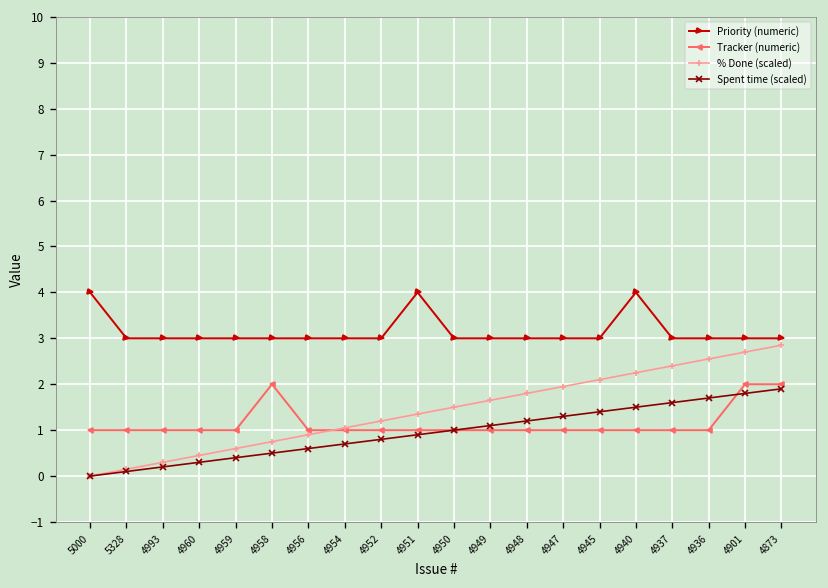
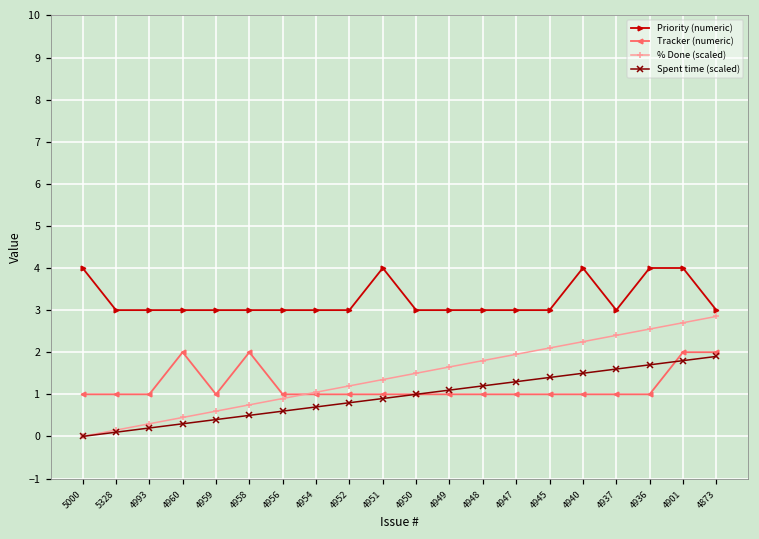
  {
    "Priority (numeric)": {
      "5000": 4,
      "5328": 3,
      "4993": 3,
      "4960": 3,
      "4959": 3,
      "4958": 3,
      "4956": 3,
      "4954": 3,
      "4952": 3,
      "4951": 4,
      "4950": 3,
      "4949": 3,
      "4948": 3,
      "4947": 3,
      "4945": 3,
      "4940": 4,
      "4937": 3,
-     "4936": 3,
-     "4901": 3,
+     "4936": 4,
+     "4901": 4,
      "4873": 3
    },
    "Tracker (numeric)": {
      "5000": 1,
      "5328": 1,
      "4993": 1,
-     "4960": 1,
+     "4960": 2,
      "4959": 1,
      "4958": 2,
      "4956": 1,
      "4952": 1,
      "4951": 1,
      "4949": 1,
      "4948": 1,
      "4947": 1,
      "4945": 1,
      "4940": 1,
      "4937": 1,
      "4936": 1,
      "4901": 2,
      "4873": 2
    },
    "% Done (scaled)": {
      "4993": 0.3,
      "4960": 0.4,
      "4959": 0.6,
      "4958": 0.8,
      "4956": 0.9,
      "4952": 1.2,
      "4951": 1.3,
      "4950": 1.5,
      "4949": 1.7,
      "4948": 1.8,
      "4947": 2,
      "4945": 2.1,
      "4940": 2.3,
      "4937": 2.4,
      "4936": 2.6,
      "4901": 2.7,
      "4873": 2.9
    },
    "Spent time (scaled)": {
      "4993": 0.2,
      "4960": 0.3,
      "4959": 0.4,
      "4958": 0.5,
      "4956": 0.6,
      "4954": 0.7,
      "4952": 0.8,
      "4951": 0.9,
      "4949": 1.1,
      "4948": 1.2,
      "4947": 1.3,
      "4945": 1.4,
      "4940": 1.5,
      "4937": 1.6,
      "4936": 1.7,
      "4901": 1.8,
      "4873": 1.9
    }
  }
